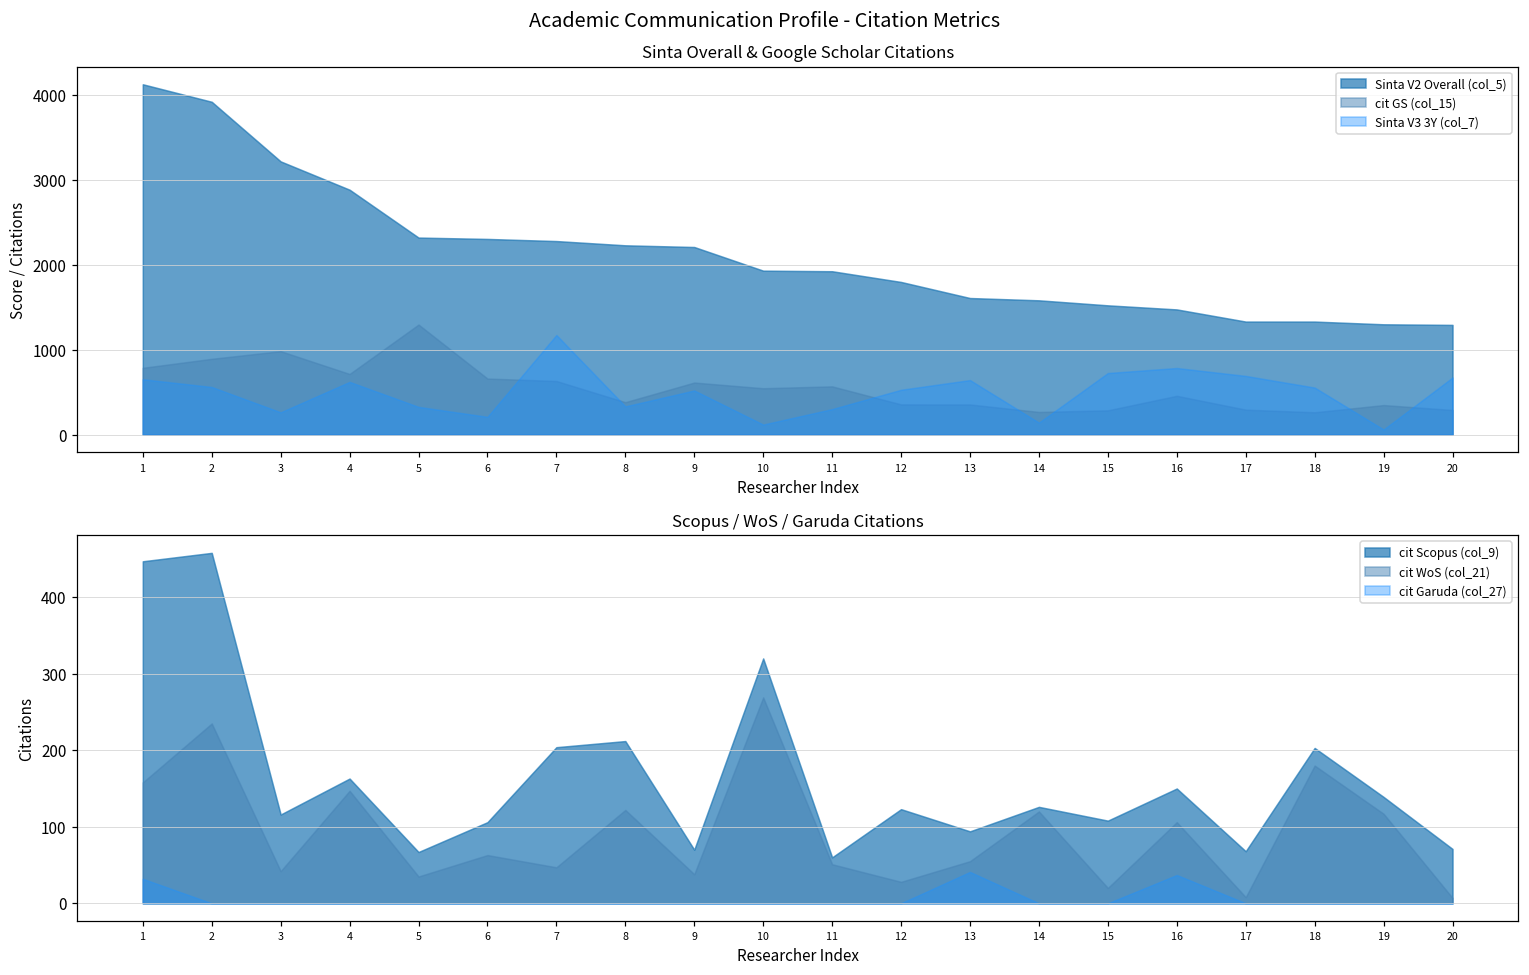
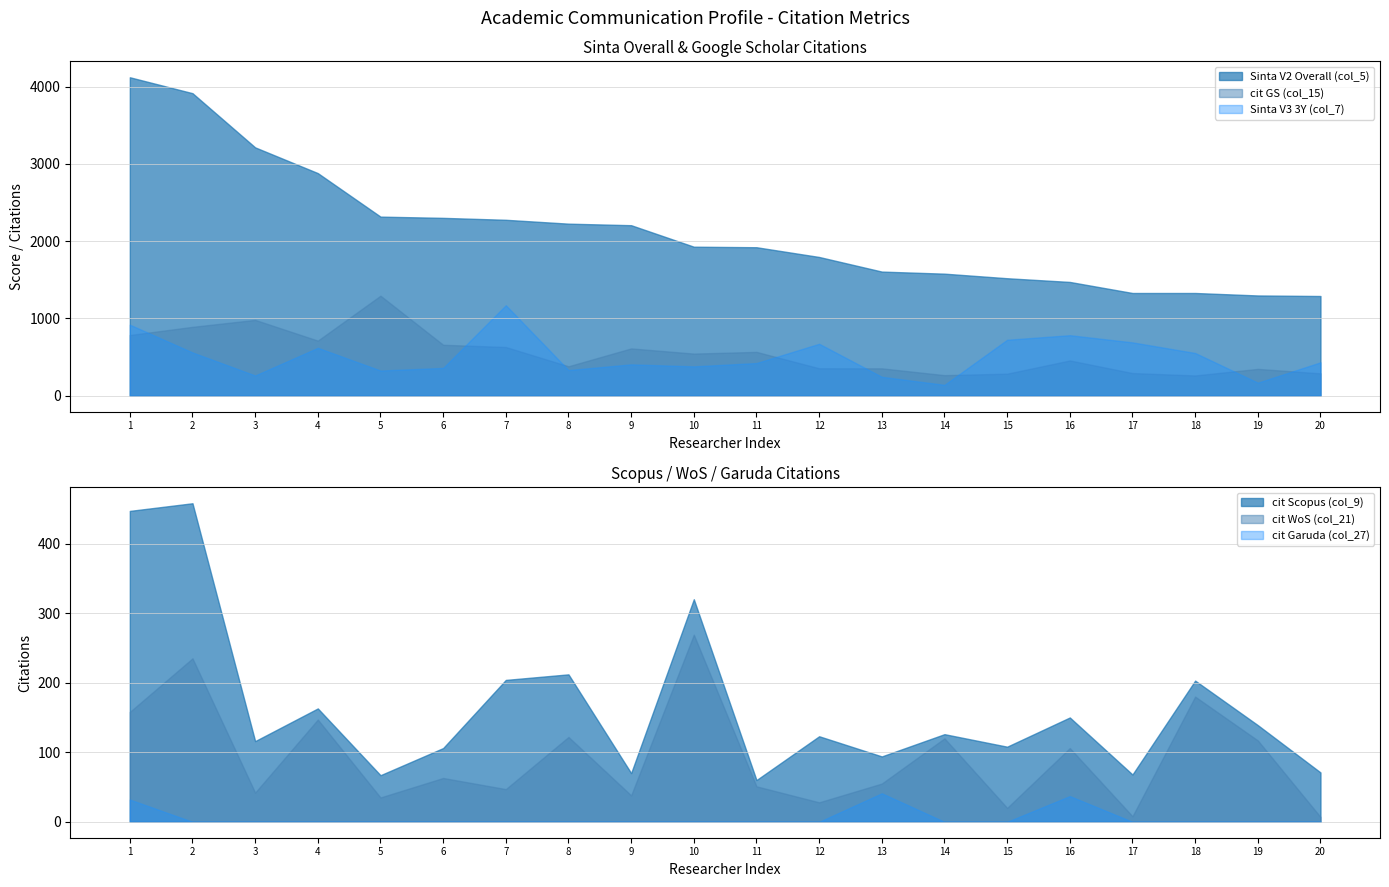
  {
    "Sinta Overall & Google Scholar Citations": {
      "Sinta V3 3Y (col_7)": {
-       "1": 700,
+       "1": 900,
        "2": 600,
        "3": 300,
        "4": 600,
        "5": 300,
-       "6": 200,
+       "6": 400,
        "7": 1200,
        "8": 300,
-       "9": 500,
-       "10": 100,
-       "11": 300,
-       "12": 500,
-       "13": 600,
+       "9": 400,
+       "10": 400,
+       "11": 400,
+       "12": 700,
+       "13": 200,
        "14": 100,
        "15": 700,
        "16": 800,
        "17": 700,
        "18": 600,
-       "19": 100,
-       "20": 700
+       "19": 200,
+       "20": 400
      }
    },
    "Scopus / WoS / Garuda Citations": {
      "cit Garuda (col_27)": {
        "1": 30,
        "2": 0,
        "3": 0,
        "4": 0,
        "5": 0,
        "6": 0,
        "7": 0,
        "8": 0,
        "9": 0,
        "10": 0,
        "11": 0,
        "12": 0,
        "13": 40,
        "14": 0,
        "15": 0,
        "16": 40,
        "17": 0,
        "18": 0,
        "19": 0,
        "20": 0
      }
    }
  }
